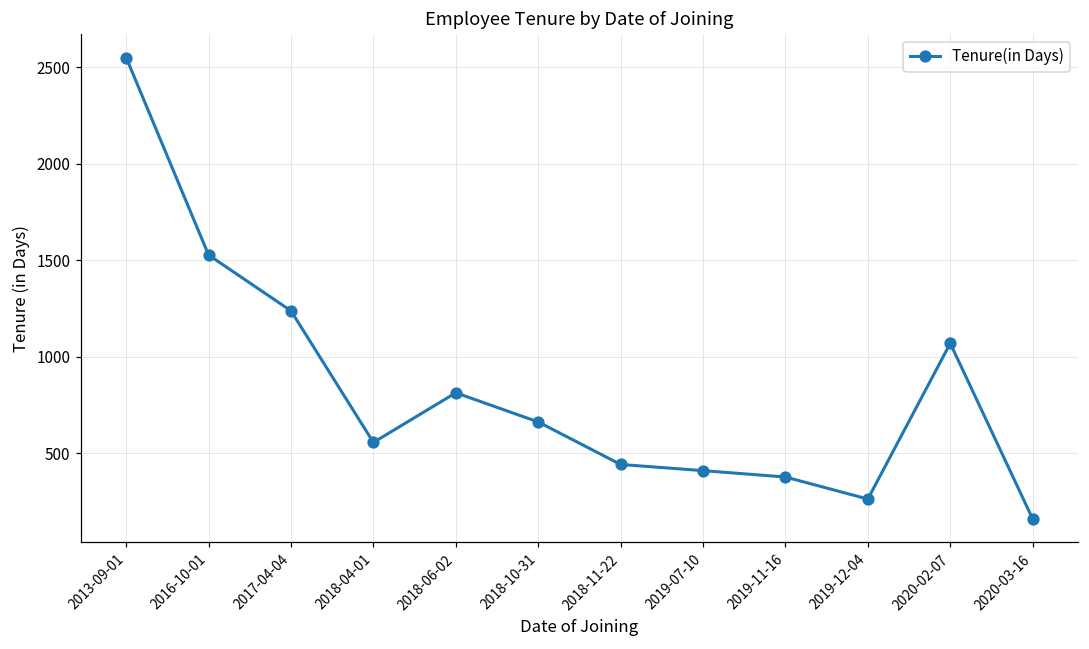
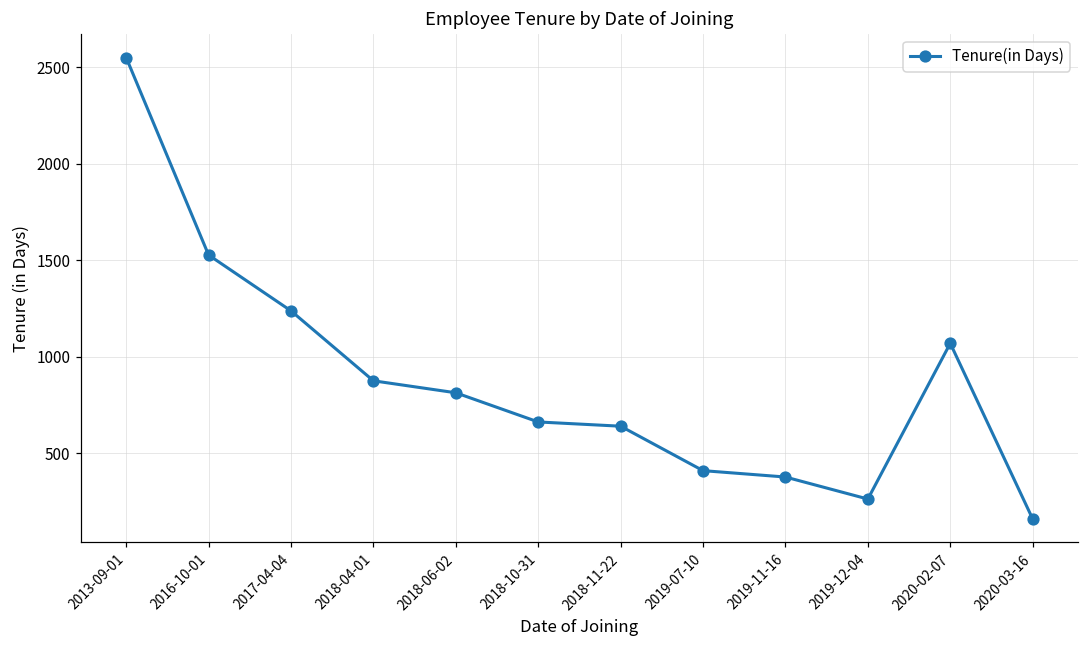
  {
    "2013-09-01": 2550,
    "2016-10-01": 1530,
    "2017-04-04": 1240,
-   "2018-04-01": 560,
+   "2018-04-01": 880,
    "2018-06-02": 810,
    "2018-10-31": 660,
-   "2018-11-22": 440,
+   "2018-11-22": 640,
    "2019-07-10": 410,
    "2019-11-16": 380,
    "2019-12-04": 260,
    "2020-02-07": 1070,
    "2020-03-16": 160
  }
